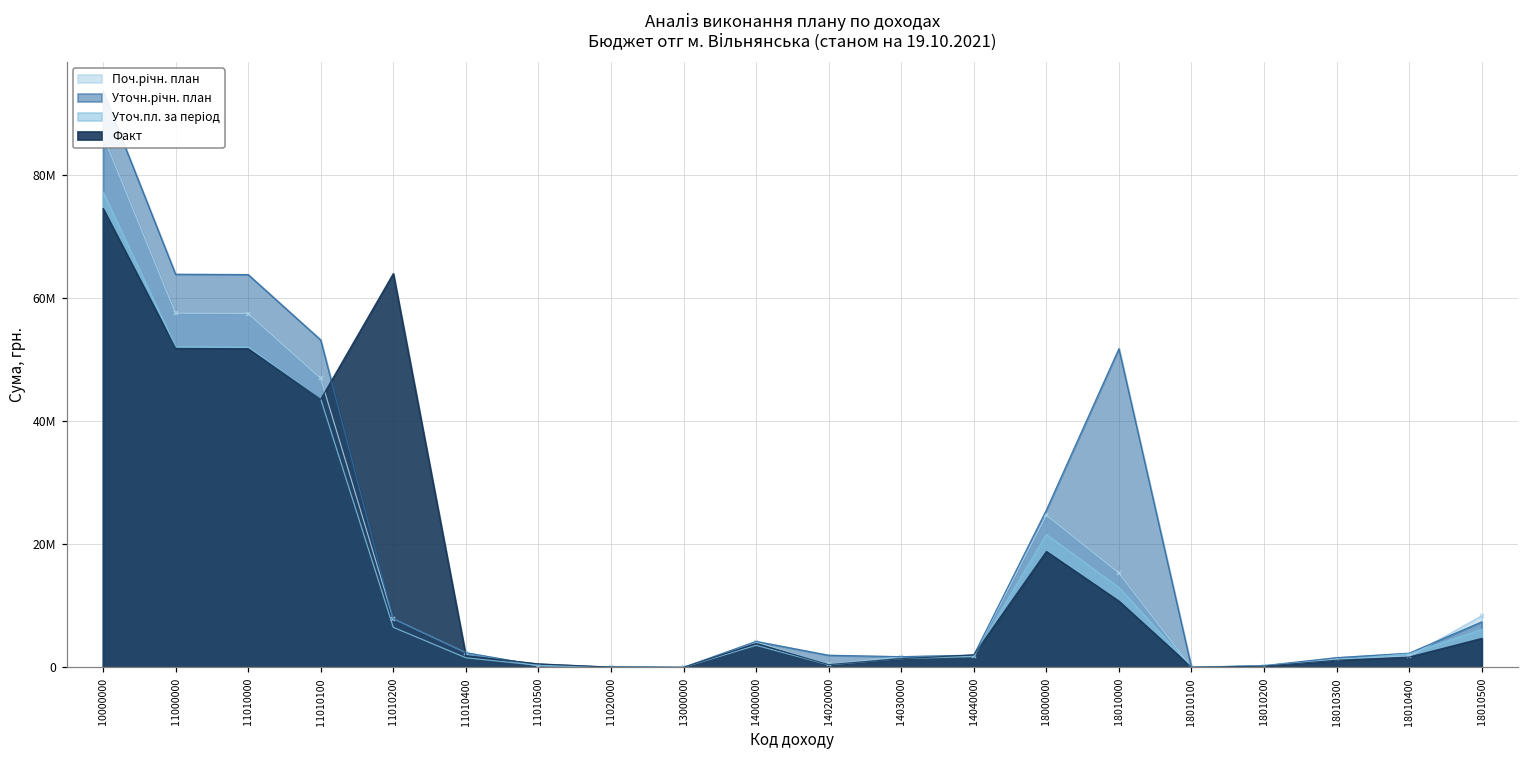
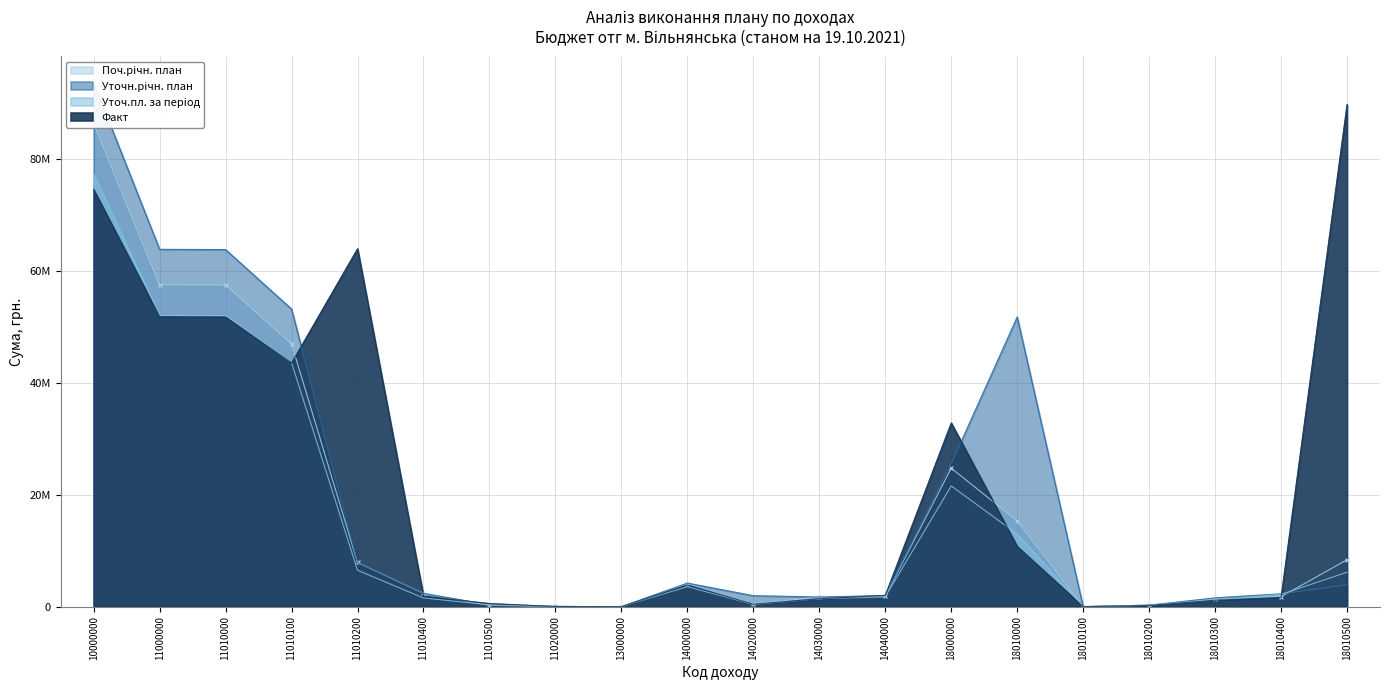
  {
    "Уточн.річн. план": {
      "11000000": 64000000,
      "11010000": 64000000,
      "11010100": 53000000,
      "14020000": 2000000,
      "18000000": 26000000,
      "18010000": 52000000,
-     "18010500": 7000000
+     "18010500": 4000000
    },
    "Факт": {
      "10000000": 75000000,
      "11010200": 64000000,
-     "18000000": 19000000,
+     "18000000": 33000000,
      "18010000": 11000000,
-     "18010500": 5000000
+     "18010500": 90000000
    }
  }
